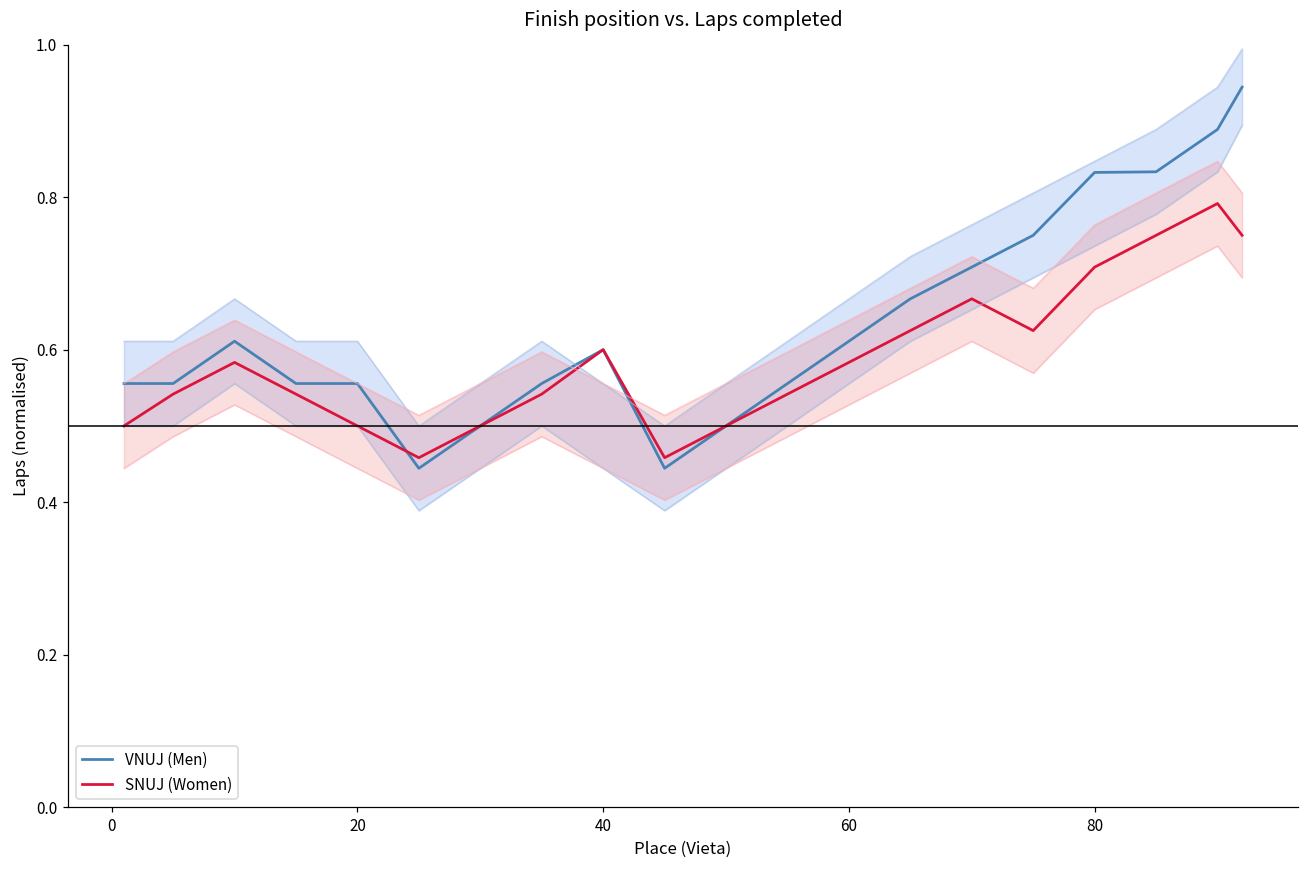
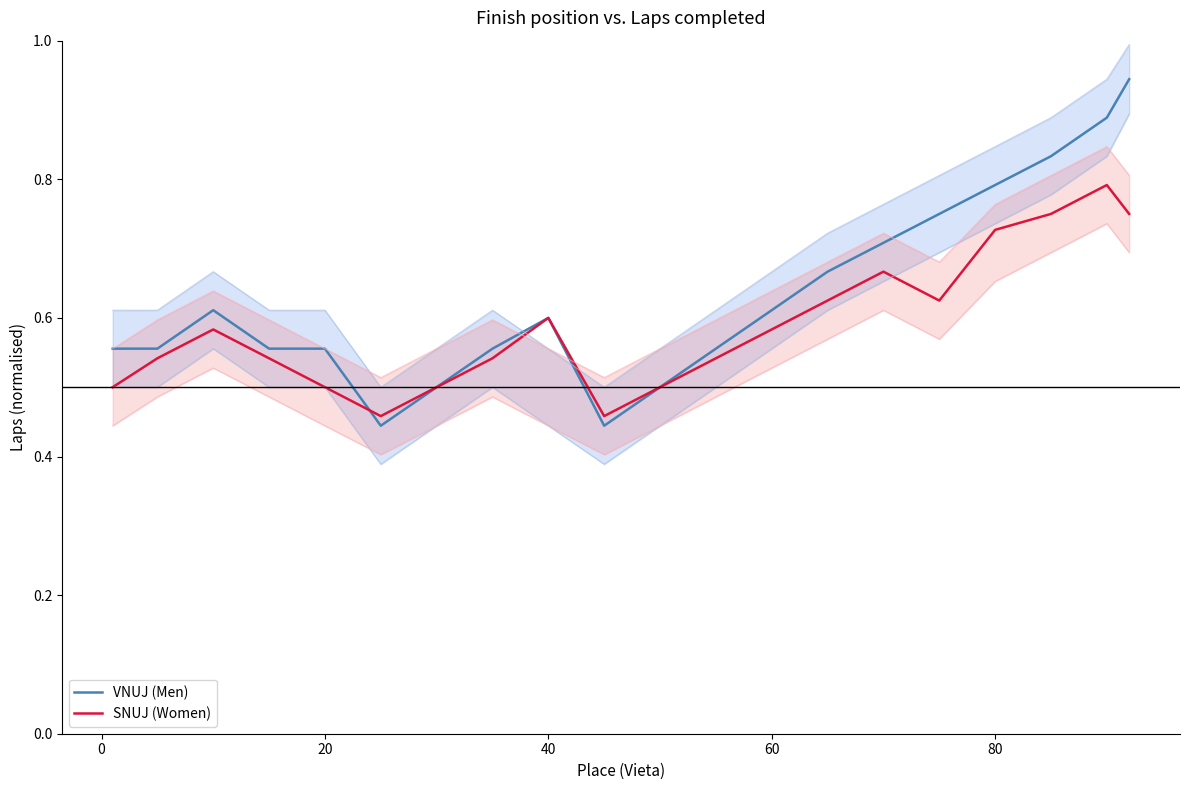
  {
    "VNUJ (Men)": {
      "60": 0.61,
-     "80": 0.83
+     "80": 0.79
    },
    "SNUJ (Women)": {
      "60": 0.58,
-     "80": 0.71
+     "80": 0.73
    }
  }
